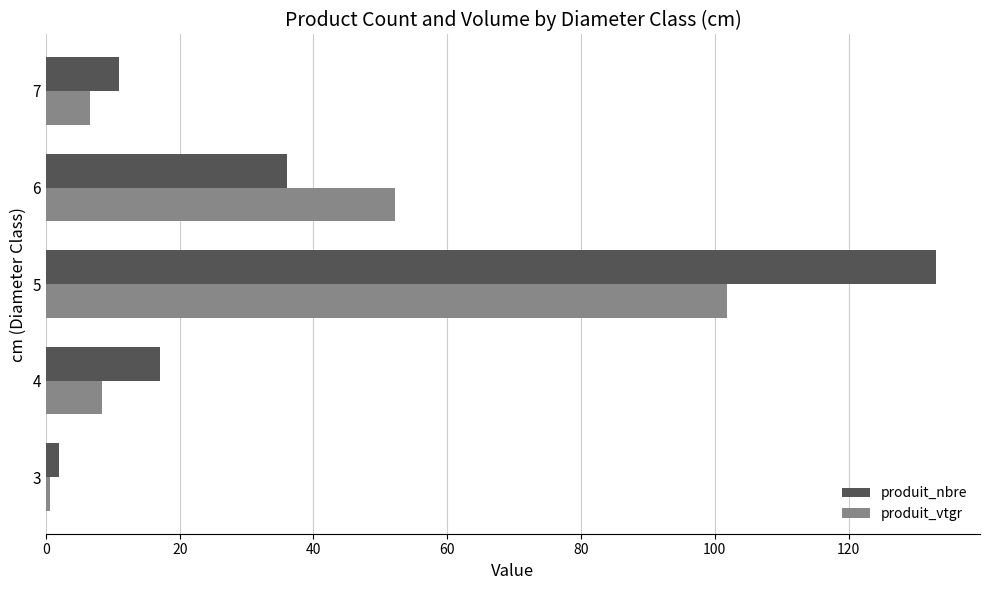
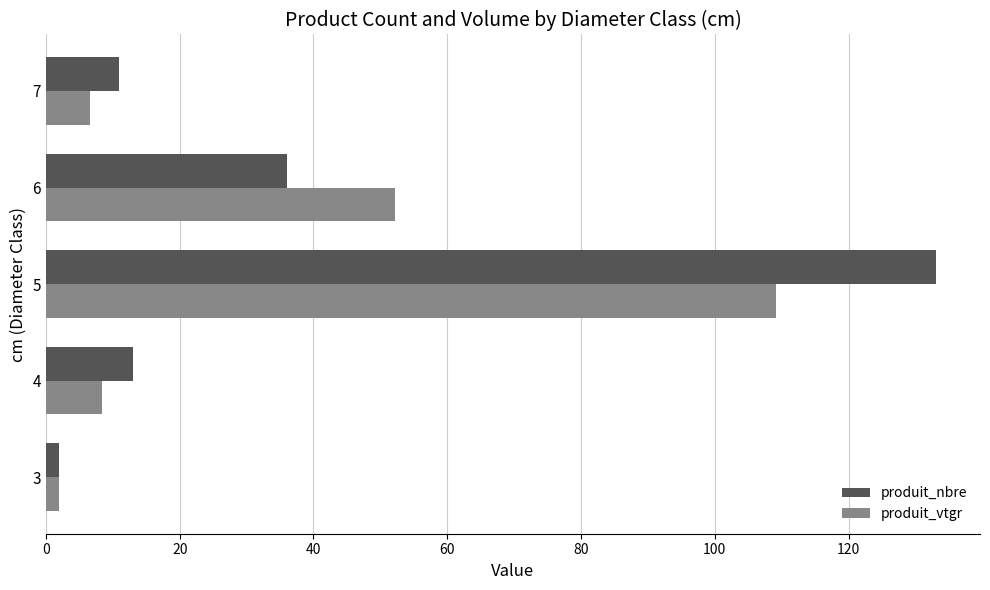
  {
    "produit_nbre": {
      "7": 11,
      "6": 36,
      "5": 133,
-     "4": 17,
+     "4": 13,
      "3": 2
    },
    "produit_vtgr": {
      "7": 7,
      "6": 52,
-     "5": 102,
+     "5": 109,
      "4": 8,
-     "3": 1
+     "3": 2
    }
  }
